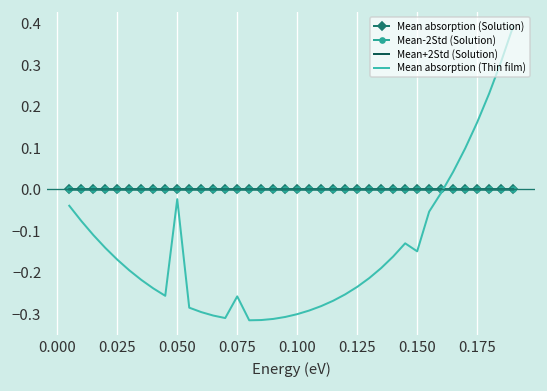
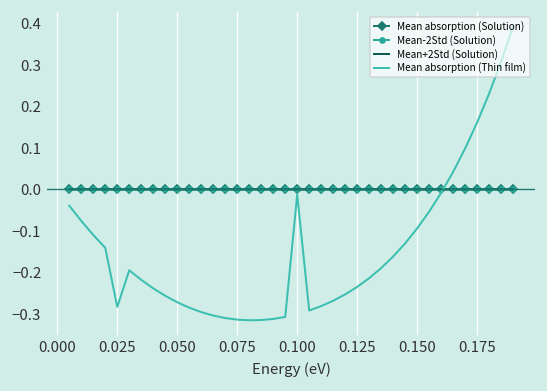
  {
    "Mean+2Std (Solution)": {
      "0.025": 0.00,
      "0.050": 0.00,
      "0.075": 0.00,
      "0.100": 0.00,
      "0.125": 0.00,
      "0.150": 0.00,
      "0.175": 0.00
    },
    "Mean absorption (Thin film)": {
-     "0.025": -0.17,
-     "0.050": -0.02,
-     "0.075": -0.26,
-     "0.100": -0.30,
+     "0.025": -0.28,
+     "0.050": -0.27,
+     "0.075": -0.31,
+     "0.100": -0.01,
      "0.125": -0.24,
-     "0.150": -0.15,
+     "0.150": -0.09,
      "0.175": 0.16
    }
  }
